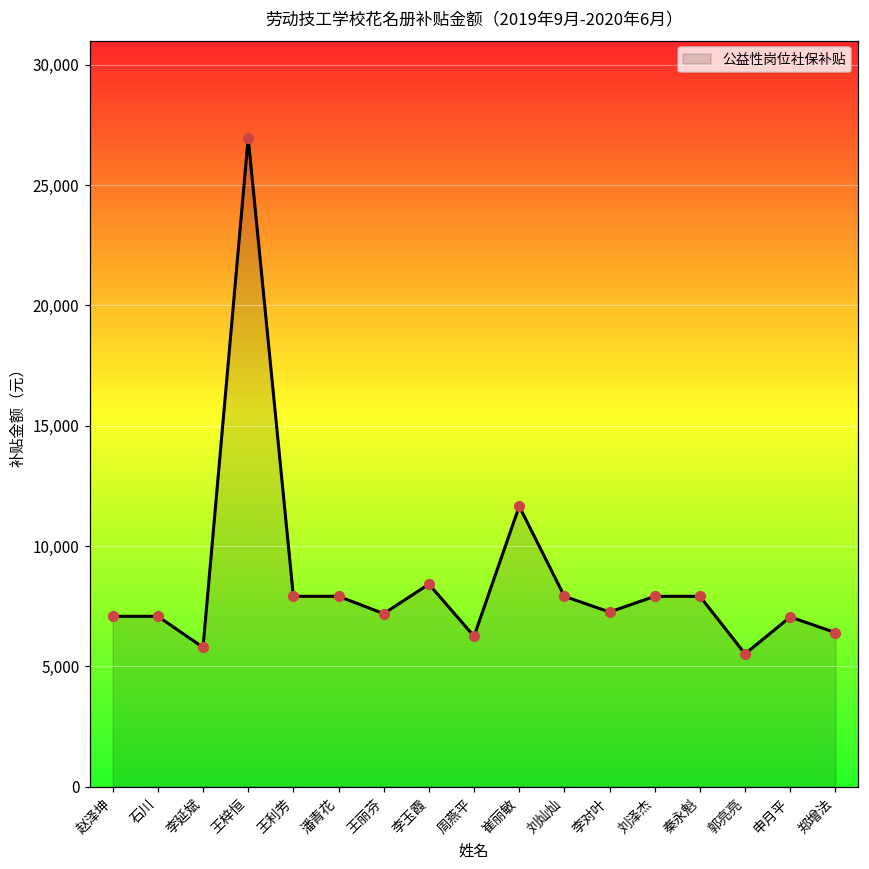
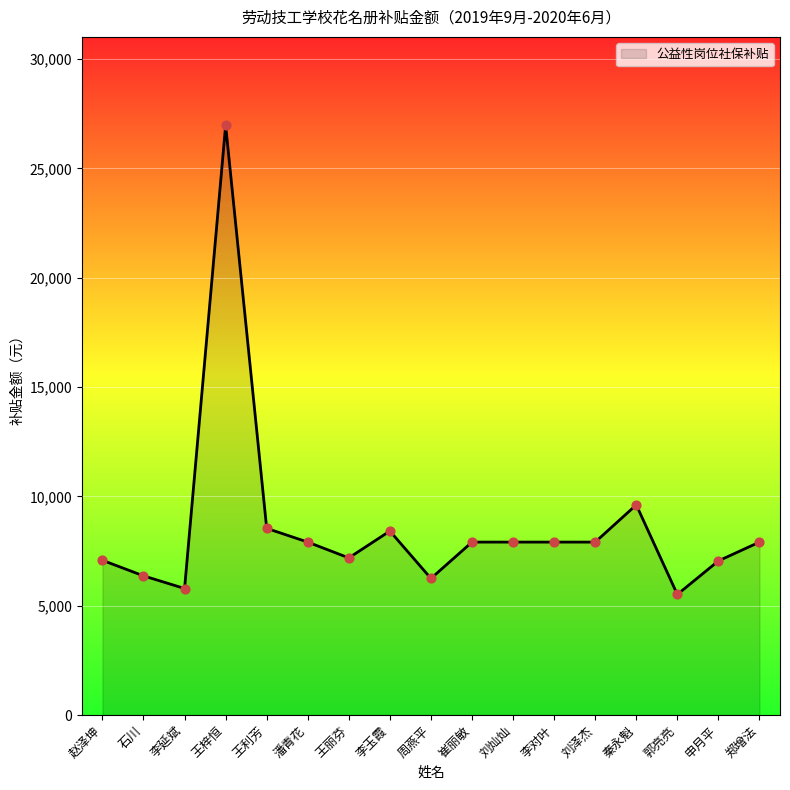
  {
    "赵泽坤": "7,100",
-   "石川": "7,100",
+   "石川": "6,400",
    "李延斌": "5,800",
    "王梓恒": "27,000",
-   "王利芳": "7,900",
+   "王利芳": "8,500",
    "潘青花": "7,900",
    "王丽芬": "7,200",
    "李玉霞": "8,400",
    "周燕平": "6,200",
-   "崔丽敏": "11,700",
+   "崔丽敏": "7,900",
    "刘灿灿": "7,900",
-   "李对叶": "7,300",
+   "李对叶": "7,900",
    "刘泽杰": "7,900",
-   "秦永魁": "7,900",
+   "秦永魁": "9,600",
    "郭亮亮": "5,500",
    "申月平": "7,000",
-   "郑增法": "6,400"
+   "郑增法": "7,900"
  }
